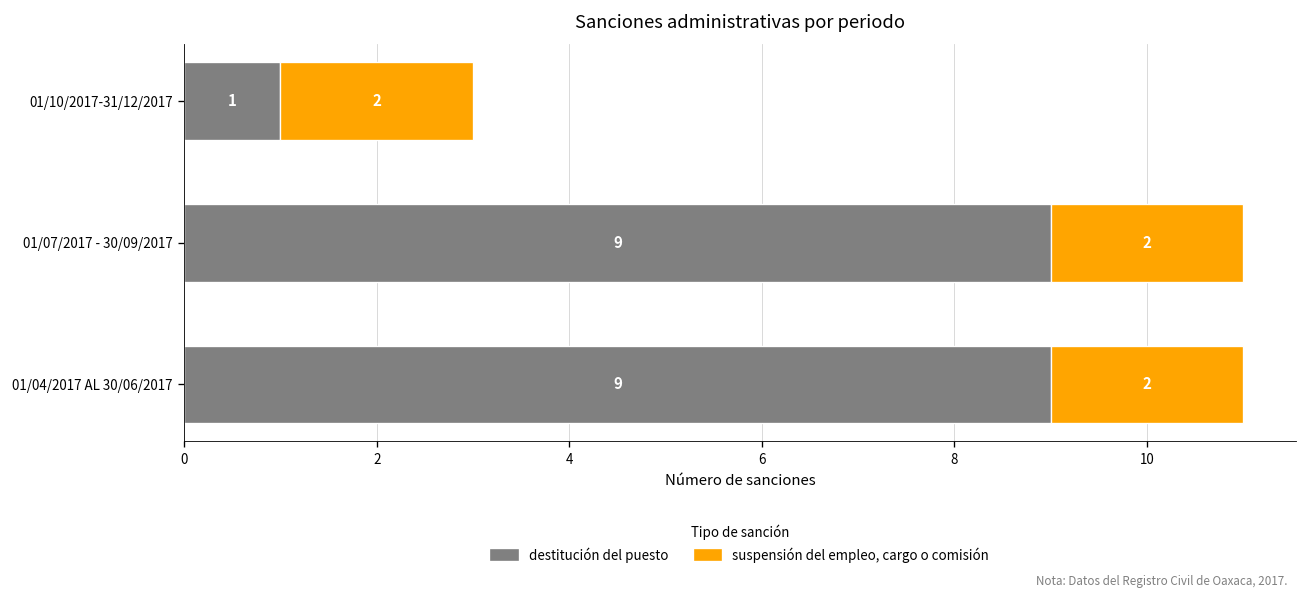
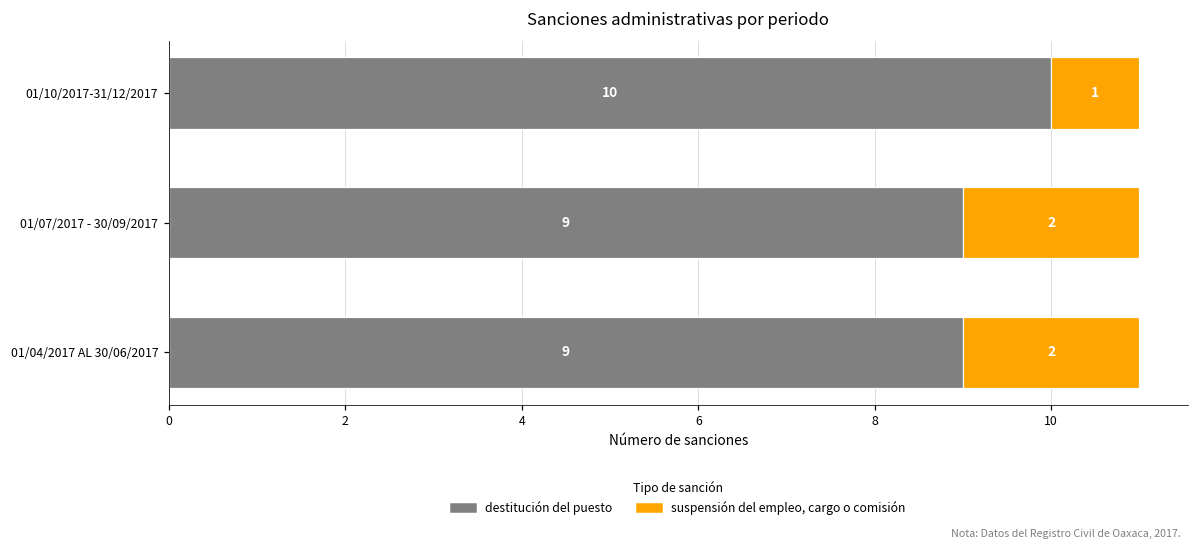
  {
    "destitución del puesto": {
-     "01/10/2017-31/12/2017": 1,
+     "01/10/2017-31/12/2017": 10,
      "01/07/2017 - 30/09/2017": 9,
      "01/04/2017 AL 30/06/2017": 9
    },
    "suspensión del empleo, cargo o comisión": {
-     "01/10/2017-31/12/2017": 2,
+     "01/10/2017-31/12/2017": 1,
      "01/07/2017 - 30/09/2017": 2,
      "01/04/2017 AL 30/06/2017": 2
    }
  }
